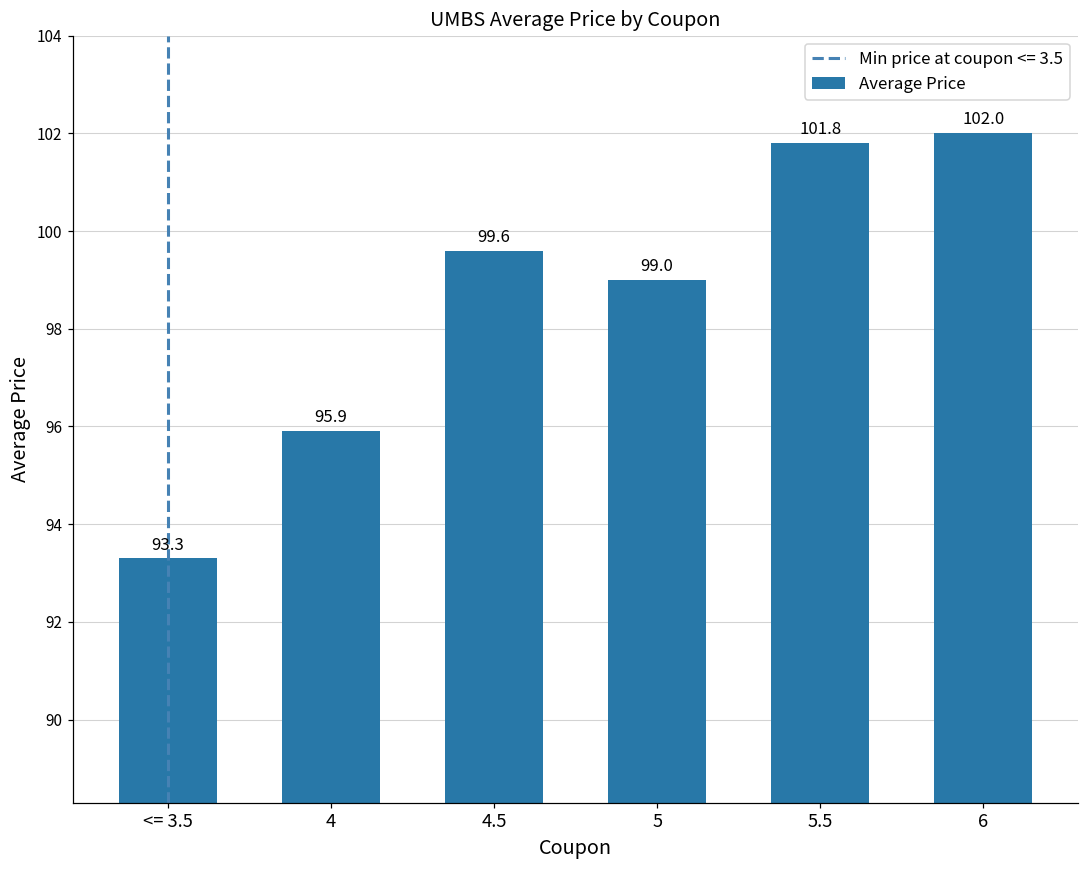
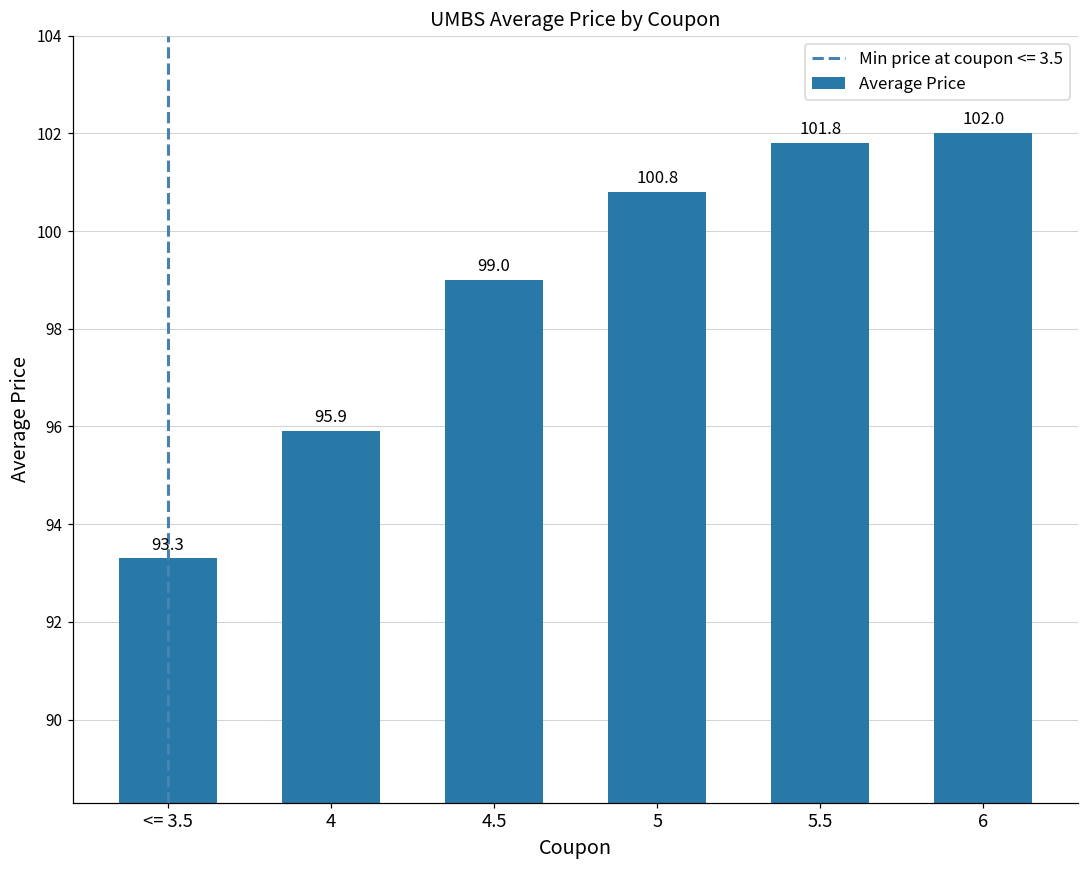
  {
    "<= 3.5": 93.3,
    "4": 95.9,
-   "4.5": 99.6,
-   "5": 99.0,
+   "4.5": 99.0,
+   "5": 100.8,
    "5.5": 101.8,
    "6": 102.0
  }
